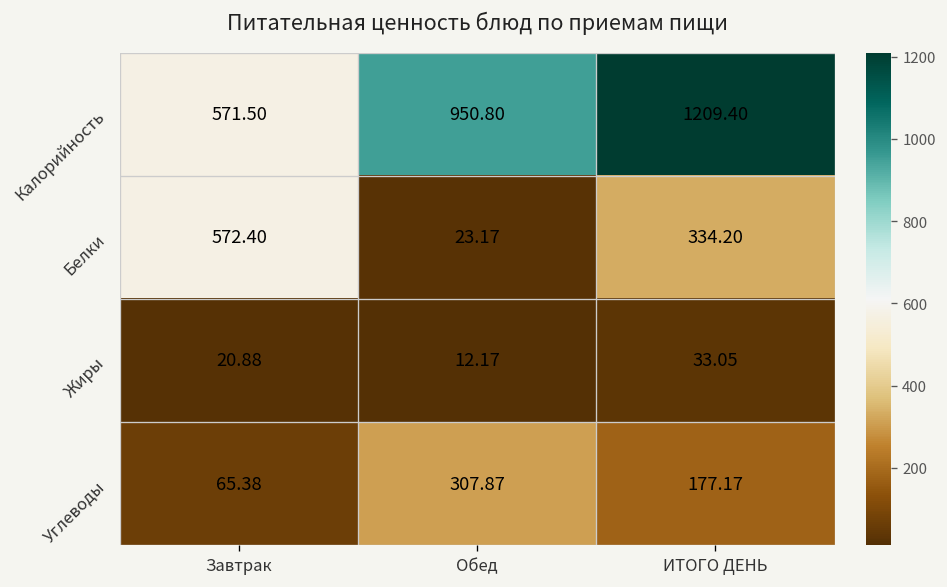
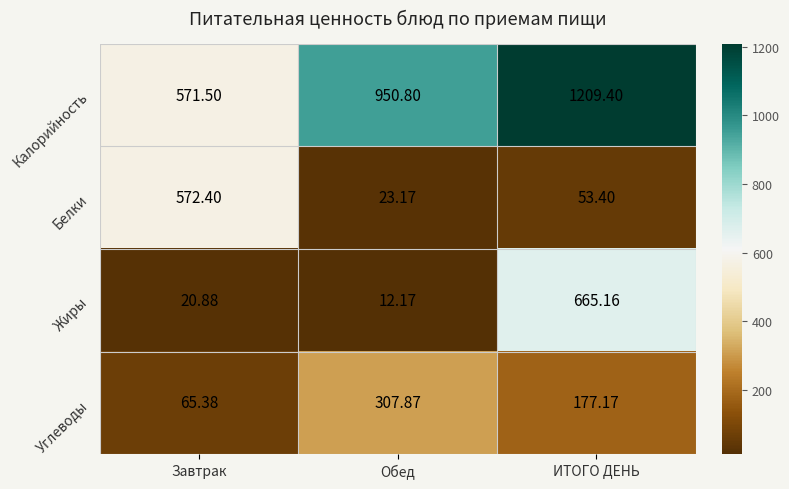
  {
    "Калорийность": {
      "Завтрак": 571.50,
      "Обед": 950.80,
      "ИТОГО ДЕНЬ": 1209.40
    },
    "Белки": {
      "Завтрак": 572.40,
      "Обед": 23.17,
-     "ИТОГО ДЕНЬ": 334.20
+     "ИТОГО ДЕНЬ": 53.40
    },
    "Жиры": {
      "Завтрак": 20.88,
      "Обед": 12.17,
-     "ИТОГО ДЕНЬ": 33.05
+     "ИТОГО ДЕНЬ": 665.16
    },
    "Углеводы": {
      "Завтрак": 65.38,
      "Обед": 307.87,
      "ИТОГО ДЕНЬ": 177.17
    }
  }
